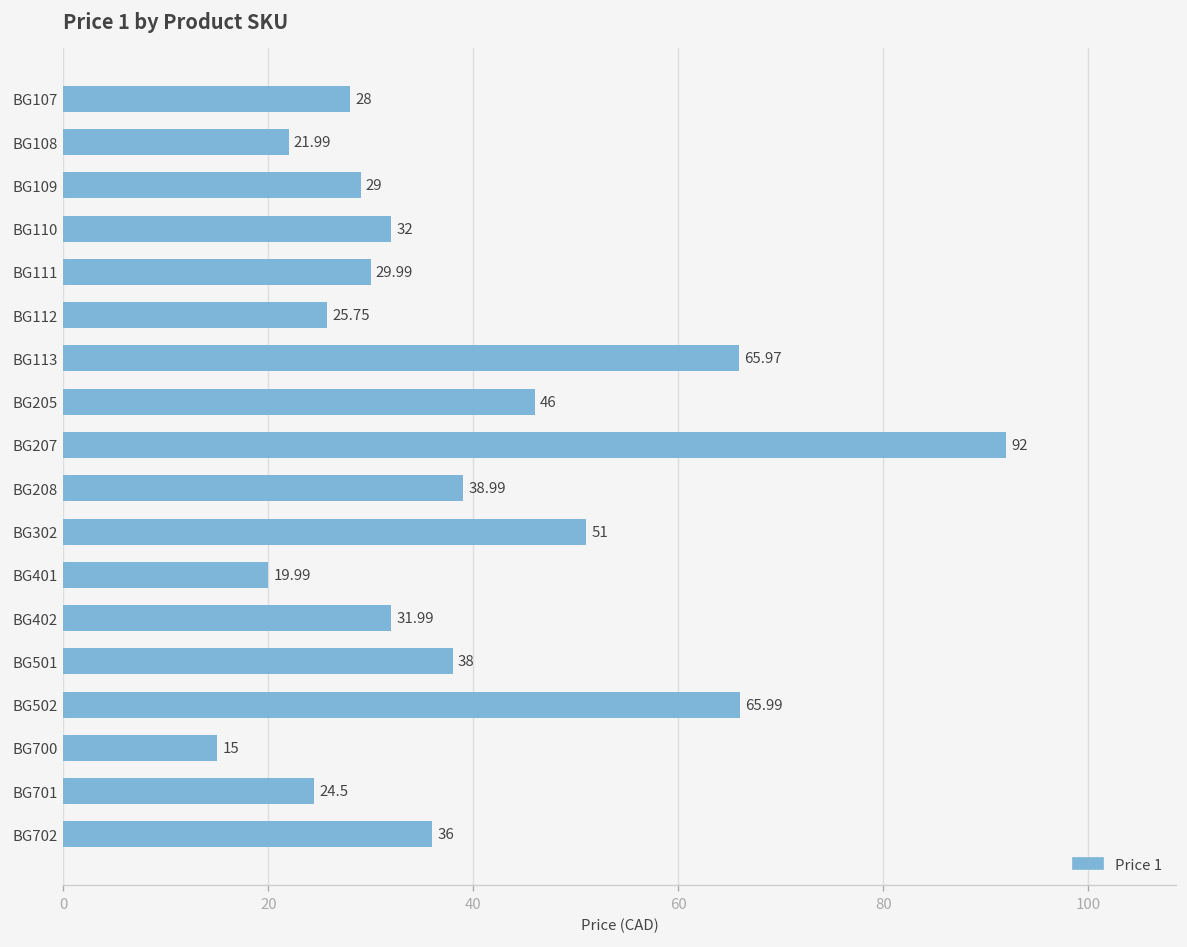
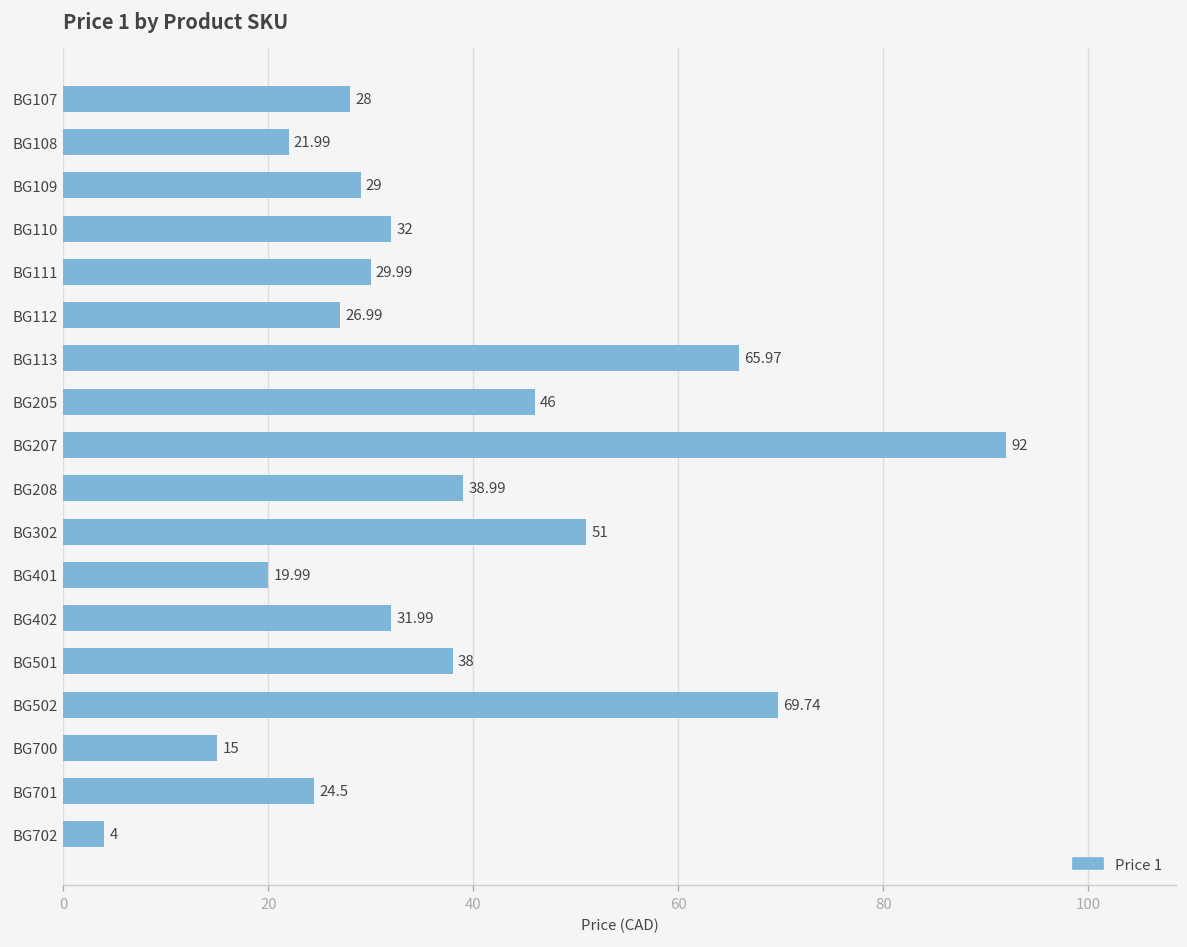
  {
    "BG107": 28,
    "BG108": 21.99,
    "BG109": 29,
    "BG110": 32,
    "BG111": 29.99,
-   "BG112": 25.75,
+   "BG112": 26.99,
    "BG113": 65.97,
    "BG205": 46,
    "BG207": 92,
    "BG208": 38.99,
    "BG302": 51,
    "BG401": 19.99,
    "BG402": 31.99,
    "BG501": 38,
-   "BG502": 65.99,
+   "BG502": 69.74,
    "BG700": 15,
    "BG701": 24.5,
-   "BG702": 36
+   "BG702": 4
  }
